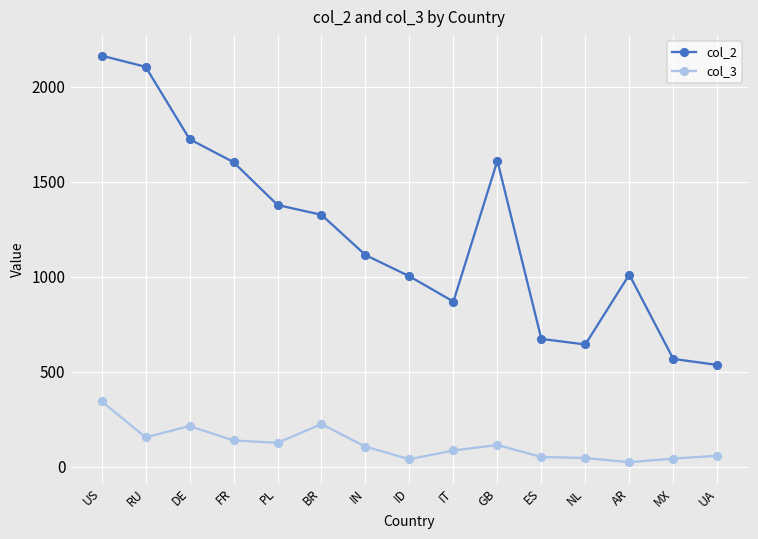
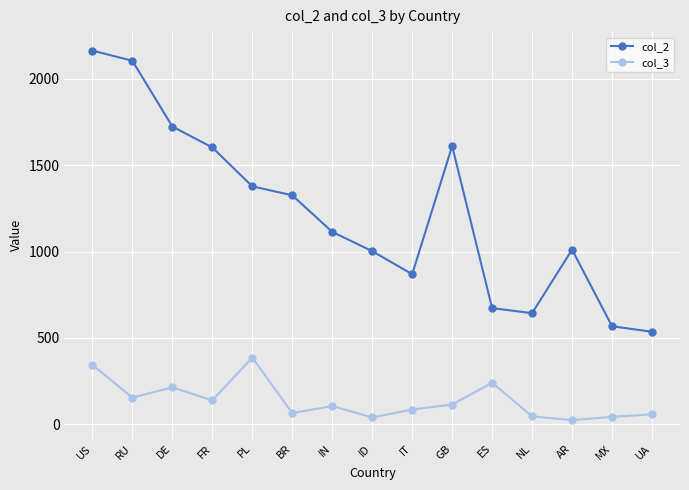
  {
    "col_2": {
      "US": 2160,
      "RU": 2100,
      "DE": 1720,
      "FR": 1600,
      "PL": 1380,
      "BR": 1330,
      "IN": 1110,
      "ID": 1000,
      "IT": 870,
      "GB": 1610,
      "ES": 670,
      "NL": 640,
      "AR": 1010,
      "MX": 570,
      "UA": 540
    },
    "col_3": {
      "US": 340,
      "RU": 160,
      "DE": 210,
      "FR": 140,
-     "PL": 130,
-     "BR": 220,
+     "PL": 390,
+     "BR": 70,
      "IN": 110,
      "ID": 40,
      "IT": 90,
      "GB": 110,
-     "ES": 50,
+     "ES": 240,
      "NL": 50,
      "AR": 20,
      "MX": 40,
      "UA": 60
    }
  }
